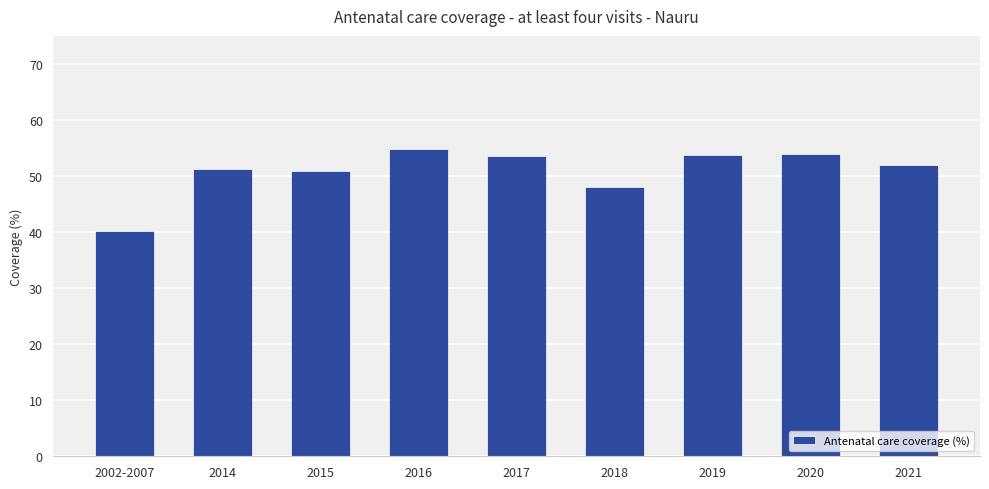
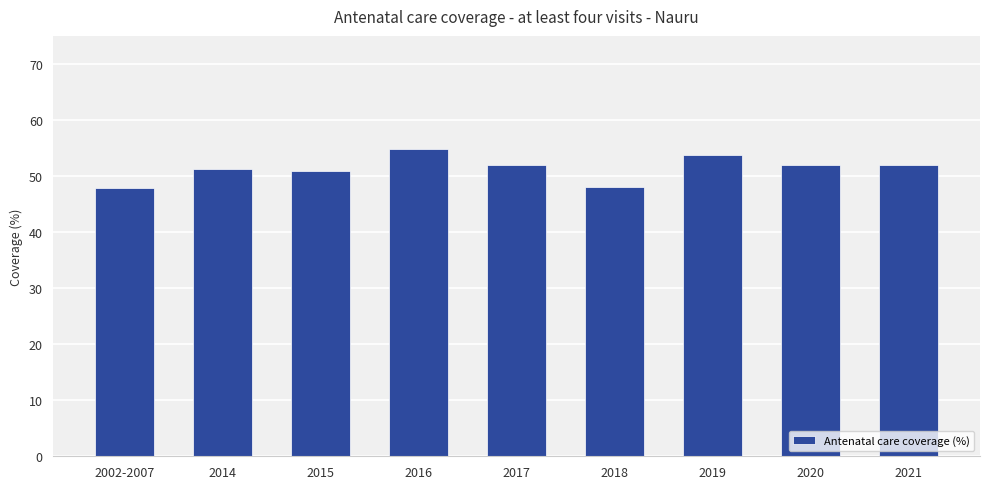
  {
-   "2002-2007": 40,
+   "2002-2007": 48,
    "2014": 51,
    "2015": 51,
    "2016": 55,
-   "2017": 54,
+   "2017": 52,
    "2018": 48,
    "2019": 54,
-   "2020": 54,
+   "2020": 52,
    "2021": 52
  }
